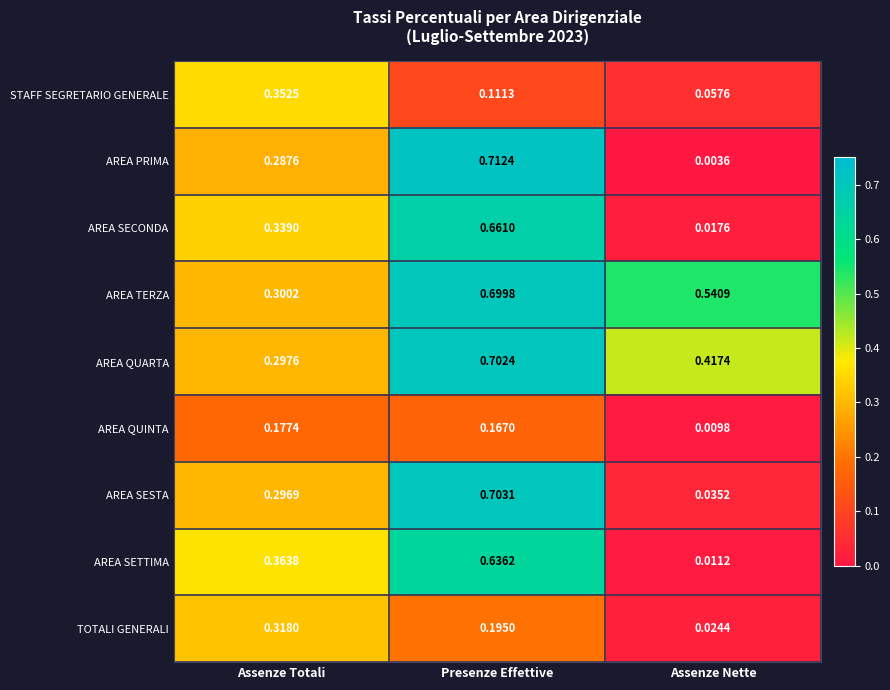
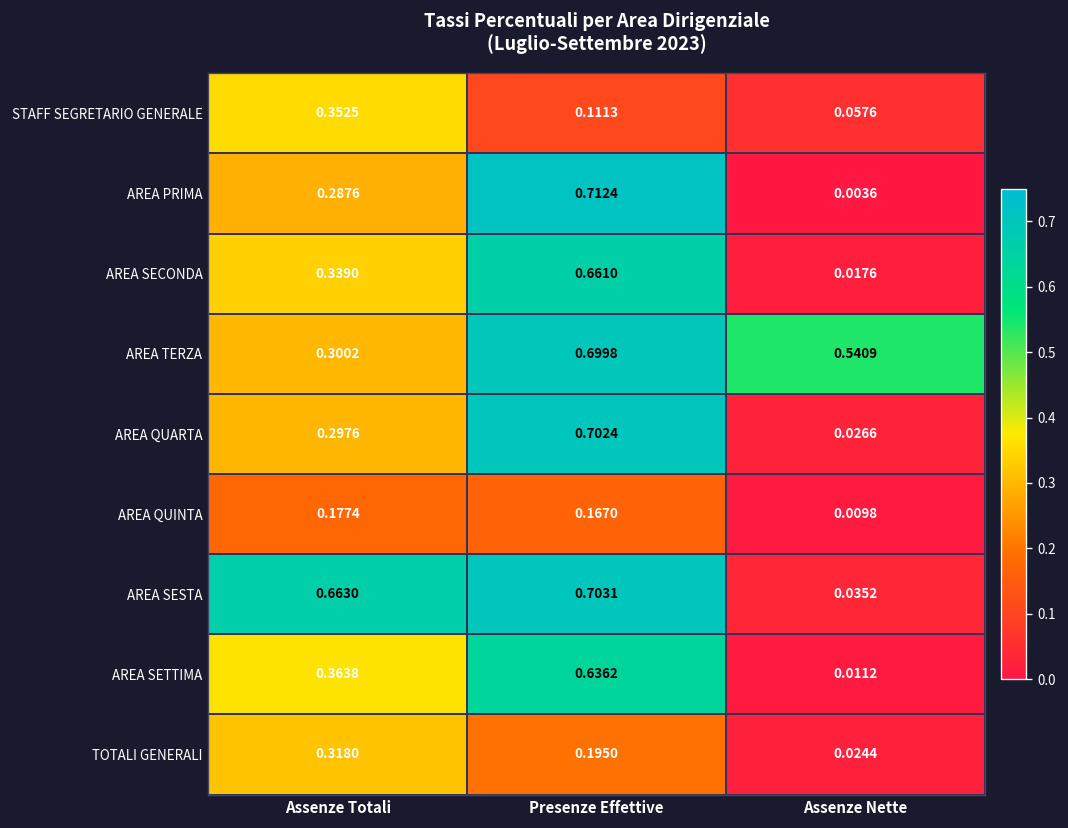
  {
    "STAFF SEGRETARIO GENERALE": {
      "Assenze Totali": 0.3525,
      "Presenze Effettive": 0.1113,
      "Assenze Nette": 0.0576
    },
    "AREA PRIMA": {
      "Assenze Totali": 0.2876,
      "Presenze Effettive": 0.7124,
      "Assenze Nette": 0.0036
    },
    "AREA SECONDA": {
      "Assenze Totali": 0.3390,
      "Presenze Effettive": 0.6610,
      "Assenze Nette": 0.0176
    },
    "AREA TERZA": {
      "Assenze Totali": 0.3002,
      "Presenze Effettive": 0.6998,
      "Assenze Nette": 0.5409
    },
    "AREA QUARTA": {
      "Assenze Totali": 0.2976,
      "Presenze Effettive": 0.7024,
-     "Assenze Nette": 0.4174
+     "Assenze Nette": 0.0266
    },
    "AREA QUINTA": {
      "Assenze Totali": 0.1774,
      "Presenze Effettive": 0.1670,
      "Assenze Nette": 0.0098
    },
    "AREA SESTA": {
-     "Assenze Totali": 0.2969,
+     "Assenze Totali": 0.6630,
      "Presenze Effettive": 0.7031,
      "Assenze Nette": 0.0352
    },
    "AREA SETTIMA": {
      "Assenze Totali": 0.3638,
      "Presenze Effettive": 0.6362,
      "Assenze Nette": 0.0112
    },
    "TOTALI GENERALI": {
      "Assenze Totali": 0.3180,
      "Presenze Effettive": 0.1950,
      "Assenze Nette": 0.0244
    }
  }
